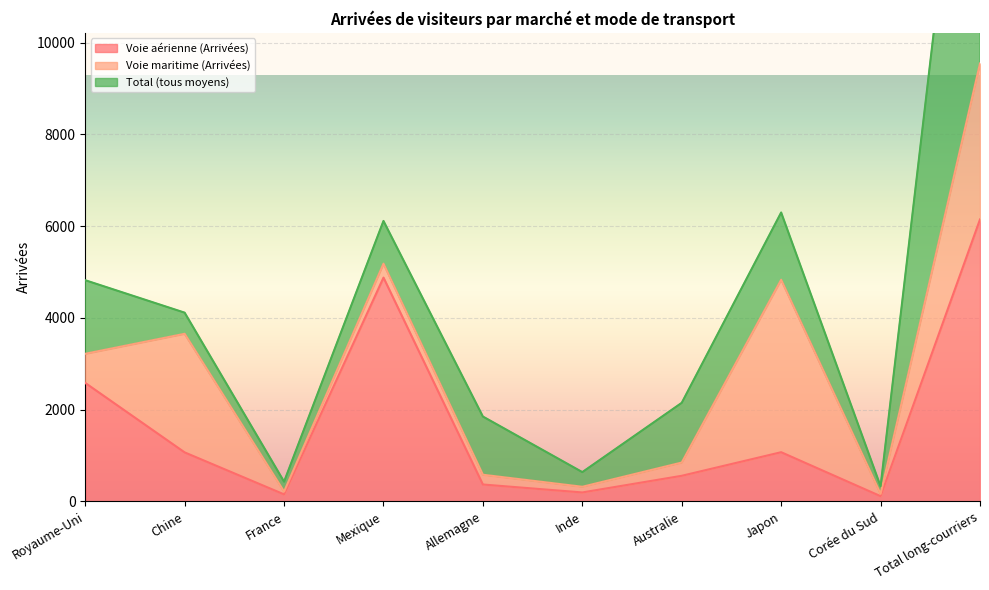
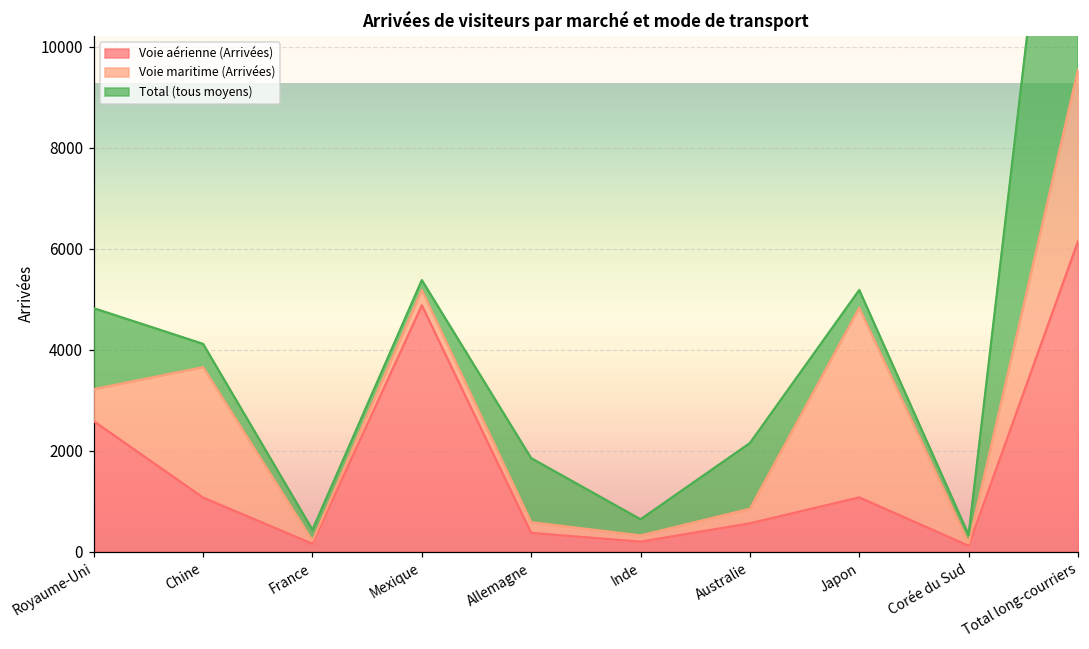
  {
    "Total (tous moyens)": {
      "Royaume-Uni": 1600,
      "Chine": 500,
      "France": 200,
-     "Mexique": 900,
+     "Mexique": 200,
      "Allemagne": 1300,
      "Inde": 300,
      "Australie": 1300,
-     "Japon": 1500,
+     "Japon": 400,
      "Corée du Sud": 200
    }
  }
